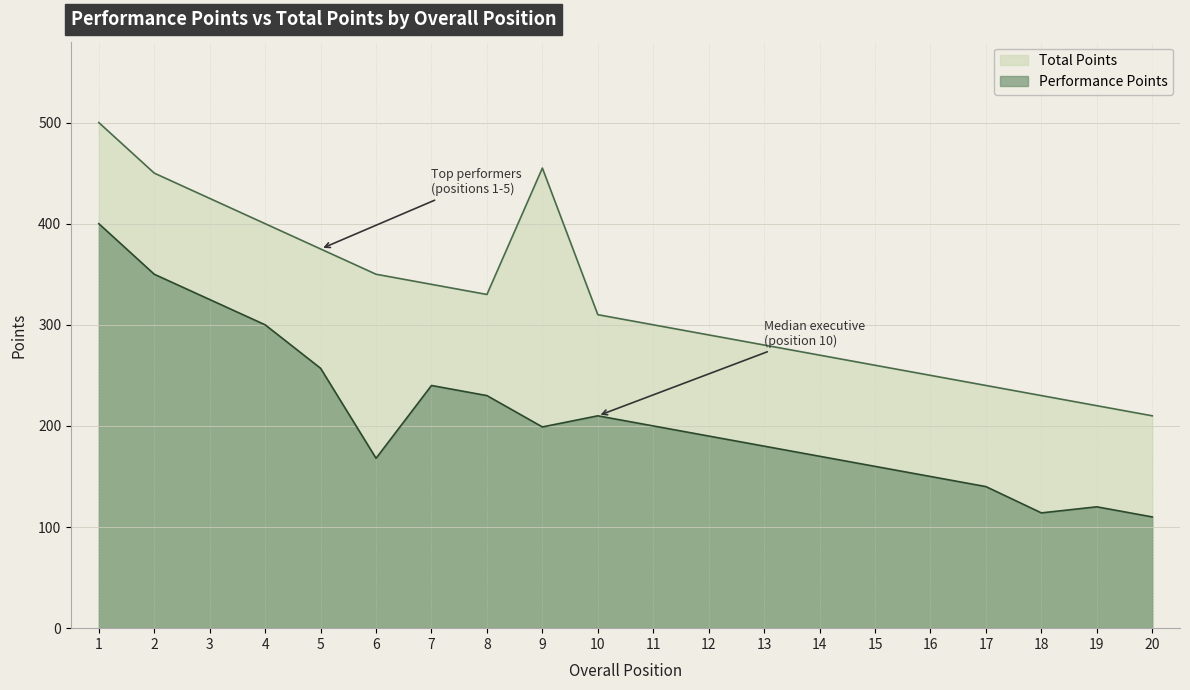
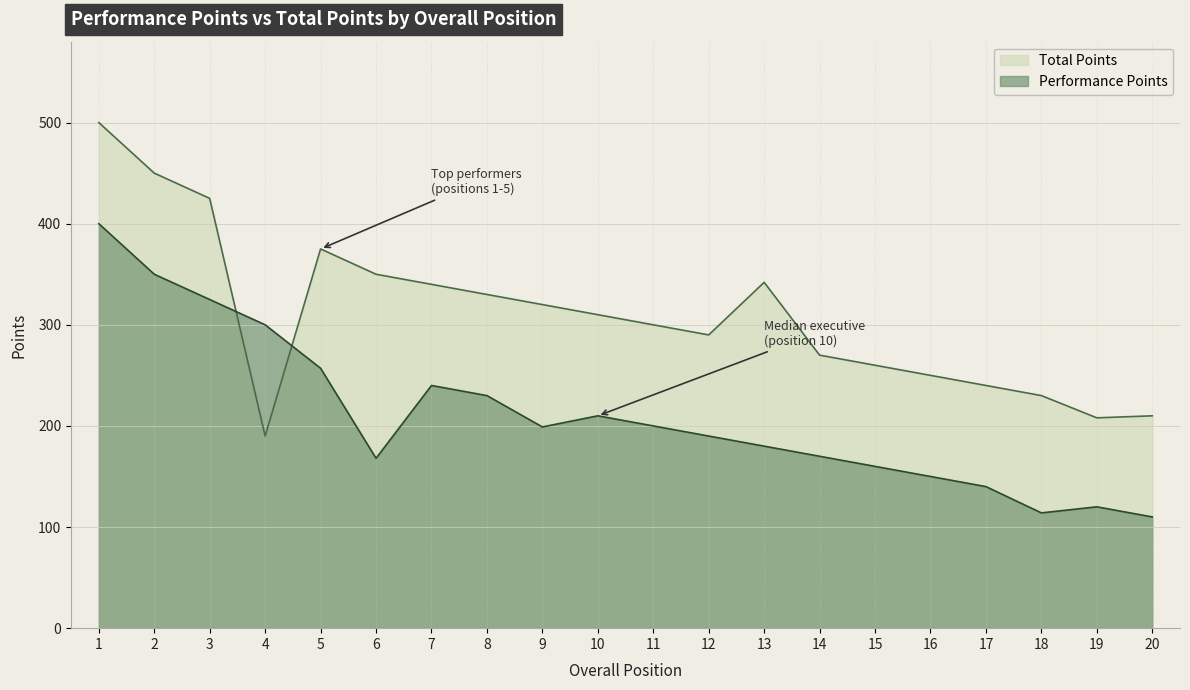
  {
    "Total Points": {
      "1": 500,
      "2": 450,
      "3": 425,
-     "4": 400,
+     "4": 190,
      "6": 350,
      "7": 340,
      "8": 330,
-     "9": 455,
+     "9": 320,
      "10": 310,
-     "13": 280,
+     "13": 342,
      "15": 260,
      "16": 250,
      "17": 240,
      "18": 230,
-     "19": 220,
+     "19": 208,
      "20": 210
    },
    "Performance Points": {
      "1": 400,
      "2": 350,
      "3": 325,
      "4": 300,
      "5": 257,
      "6": 168,
      "7": 240,
      "8": 230,
      "9": 199,
      "10": 210,
      "11": 200,
      "12": 190,
      "13": 180,
      "14": 170,
      "15": 160,
      "16": 150,
      "17": 140,
      "18": 114,
      "19": 120,
      "20": 110
    }
  }
